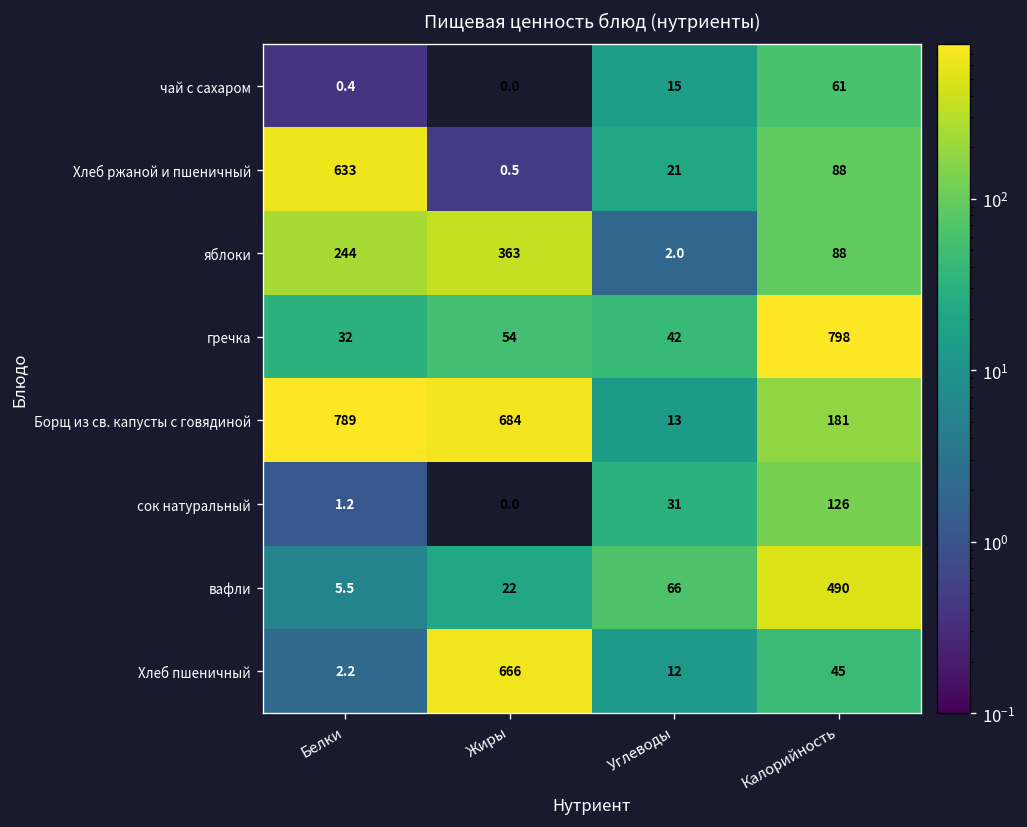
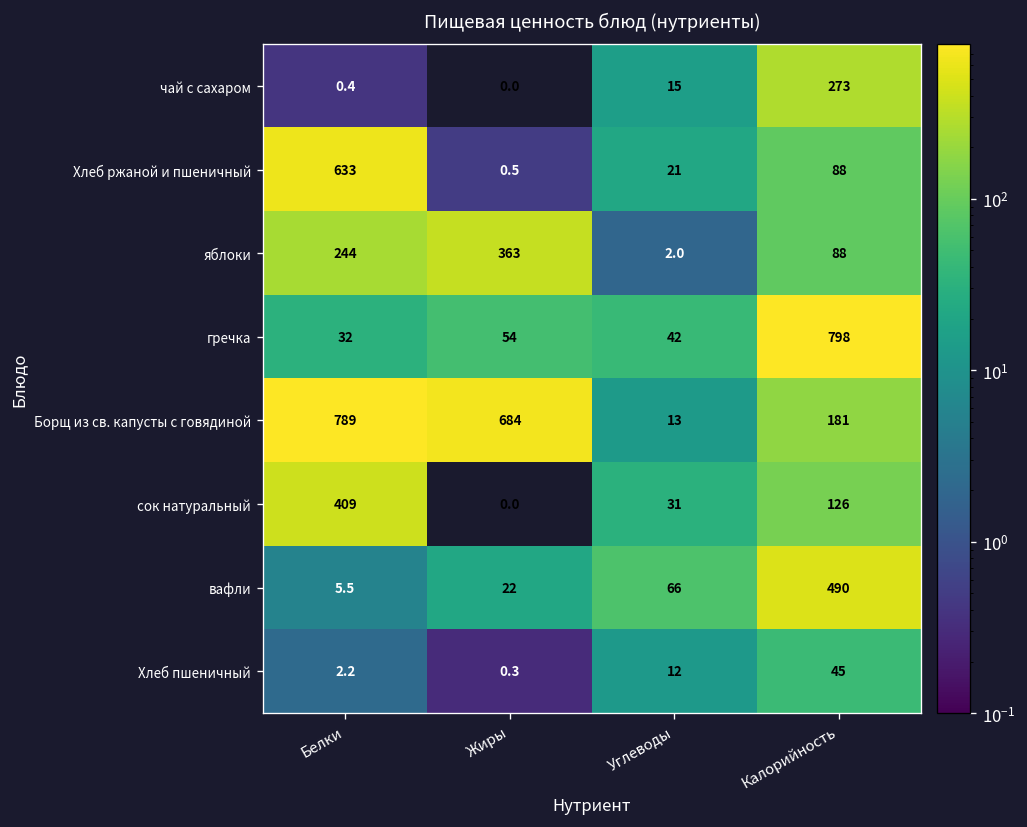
  {
    "чай с сахаром": {
      "Белки": 0.4,
      "Углеводы": 15,
-     "Калорийность": 61
+     "Калорийность": 273
    },
    "Хлеб ржаной и пшеничный": {
      "Белки": 633,
      "Жиры": 0.5,
      "Углеводы": 21,
      "Калорийность": 88
    },
    "яблоки": {
      "Белки": 244,
      "Жиры": 363,
      "Углеводы": 2.0,
      "Калорийность": 88
    },
    "гречка": {
      "Белки": 32,
      "Жиры": 54,
      "Углеводы": 42,
      "Калорийность": 798
    },
    "Борщ из св. капусты с говядиной": {
      "Белки": 789,
      "Жиры": 684,
      "Углеводы": 13,
      "Калорийность": 181
    },
    "сок натуральный": {
-     "Белки": 1.2,
+     "Белки": 409,
      "Углеводы": 31,
      "Калорийность": 126
    },
    "вафли": {
      "Белки": 5.5,
      "Жиры": 22,
      "Углеводы": 66,
      "Калорийность": 490
    },
    "Хлеб пшеничный": {
      "Белки": 2.2,
-     "Жиры": 666,
+     "Жиры": 0.3,
      "Углеводы": 12,
      "Калорийность": 45
    }
  }
